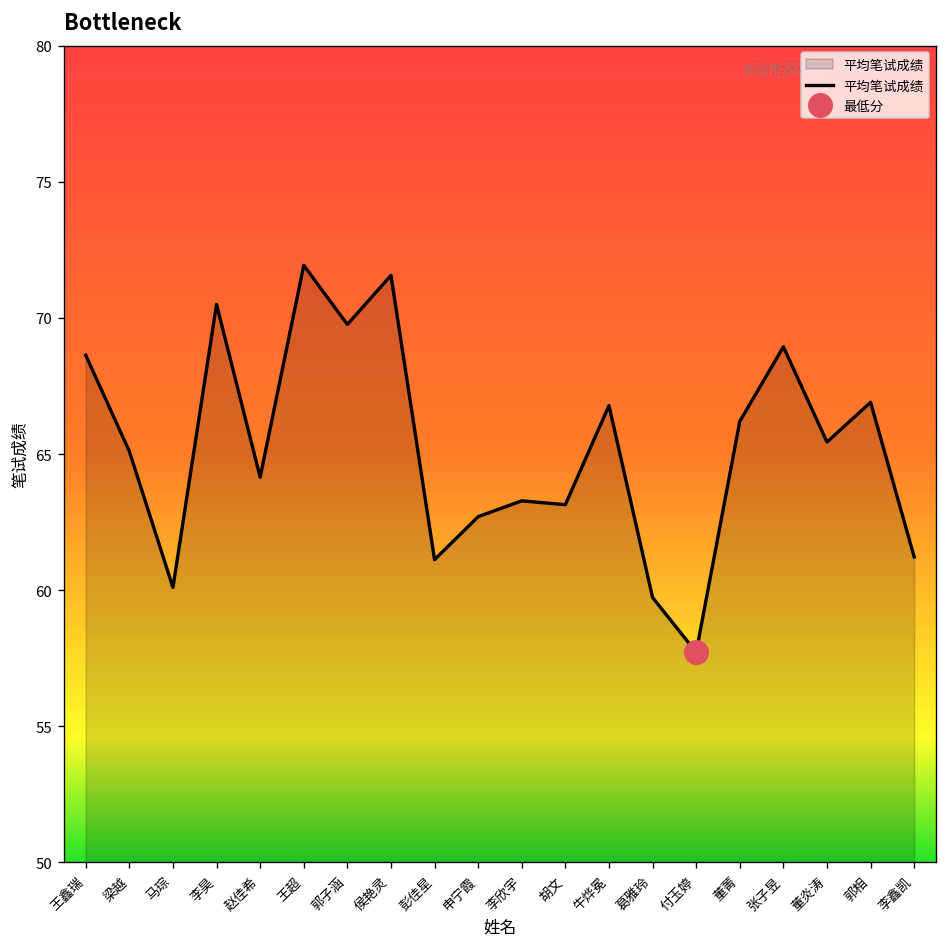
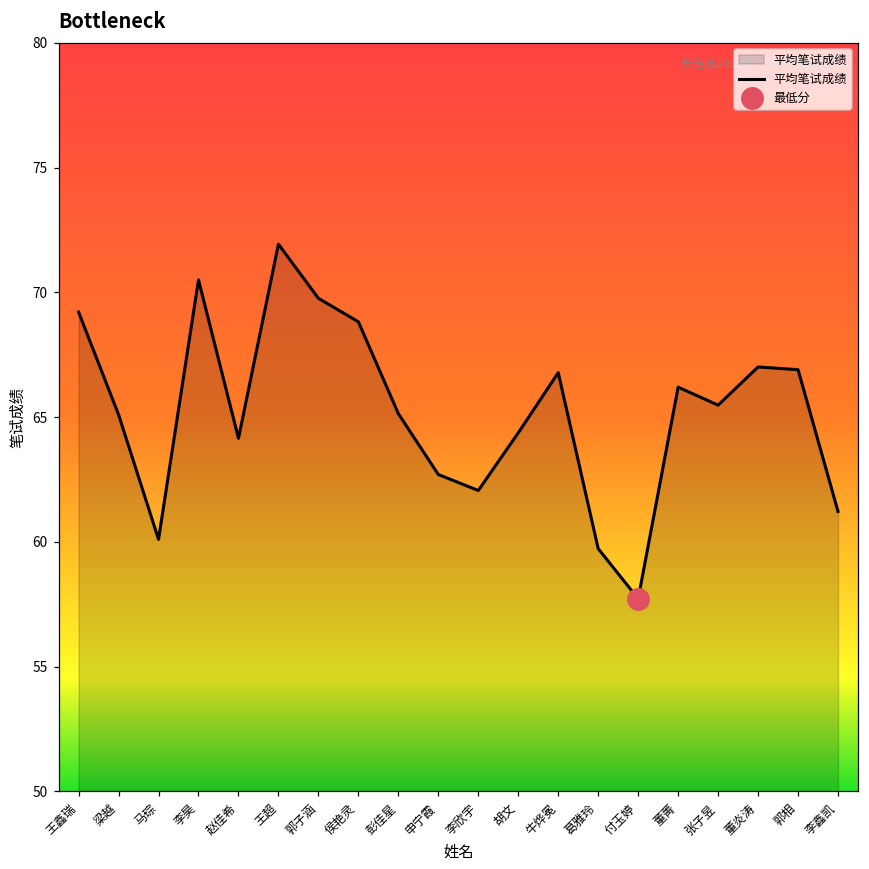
  {
    "平均笔试成绩": {
-     "王鑫瑞": 68.6,
+     "王鑫瑞": 69.2,
      "梁越": 65.1,
      "马琮": 60.1,
      "李昊": 70.5,
      "赵佳希": 64.2,
      "王超": 71.9,
      "郭子涵": 69.8,
-     "侯艳灵": 71.6,
-     "彭佳星": 61.1,
+     "侯艳灵": 68.8,
+     "彭佳星": 65.1,
      "申宁霞": 62.7,
-     "李欣宇": 63.3,
-     "胡文": 63.1,
+     "李欣宇": 62.1,
+     "胡文": 64.4,
      "牛烨冕": 66.8,
      "葛雅玲": 59.7,
      "董菁": 66.2,
-     "张子昱": 68.9,
-     "董炎涛": 65.4,
+     "张子昱": 65.5,
+     "董炎涛": 67.0,
      "郭相": 66.9,
      "李鑫凯": 61.2
    }
  }
